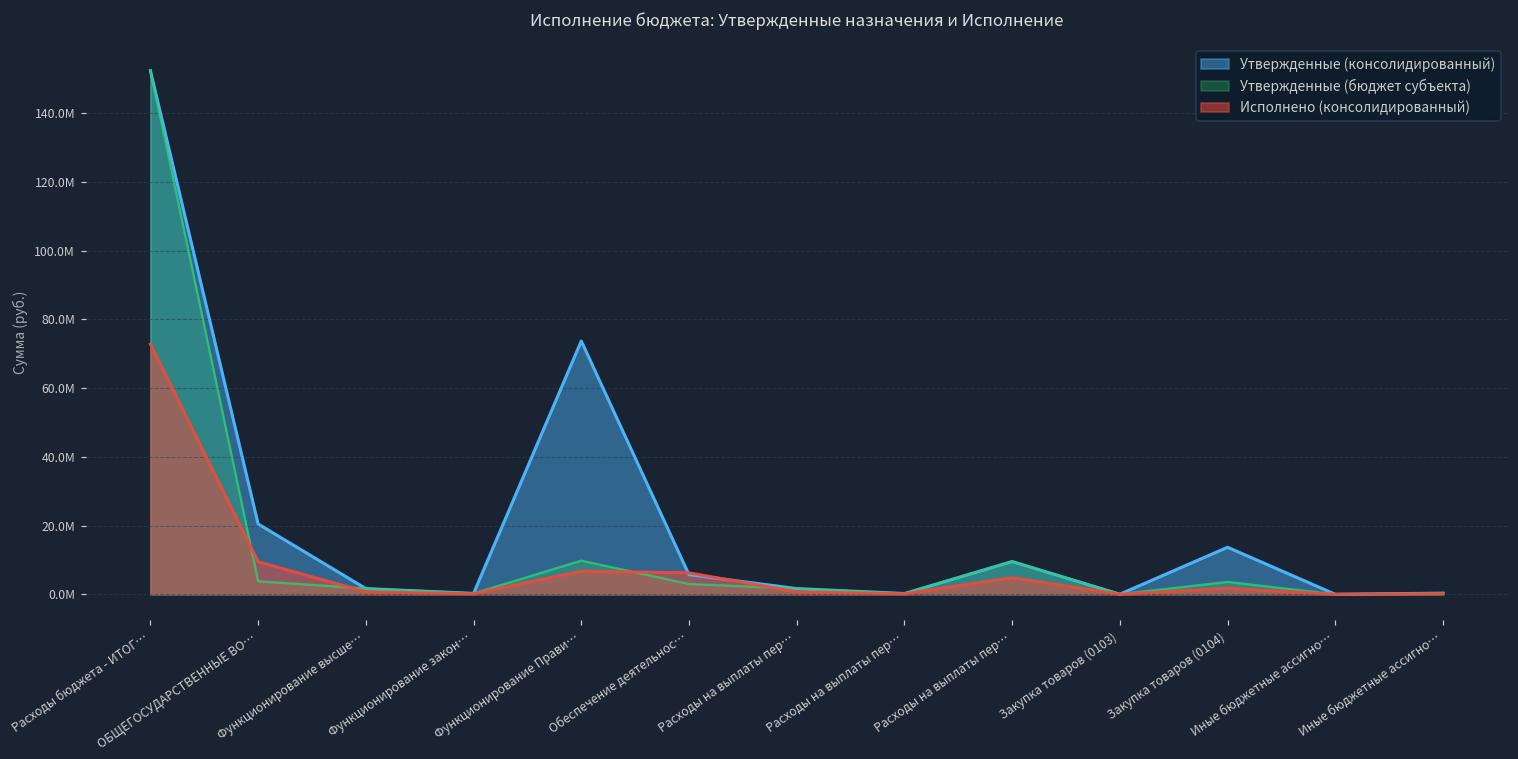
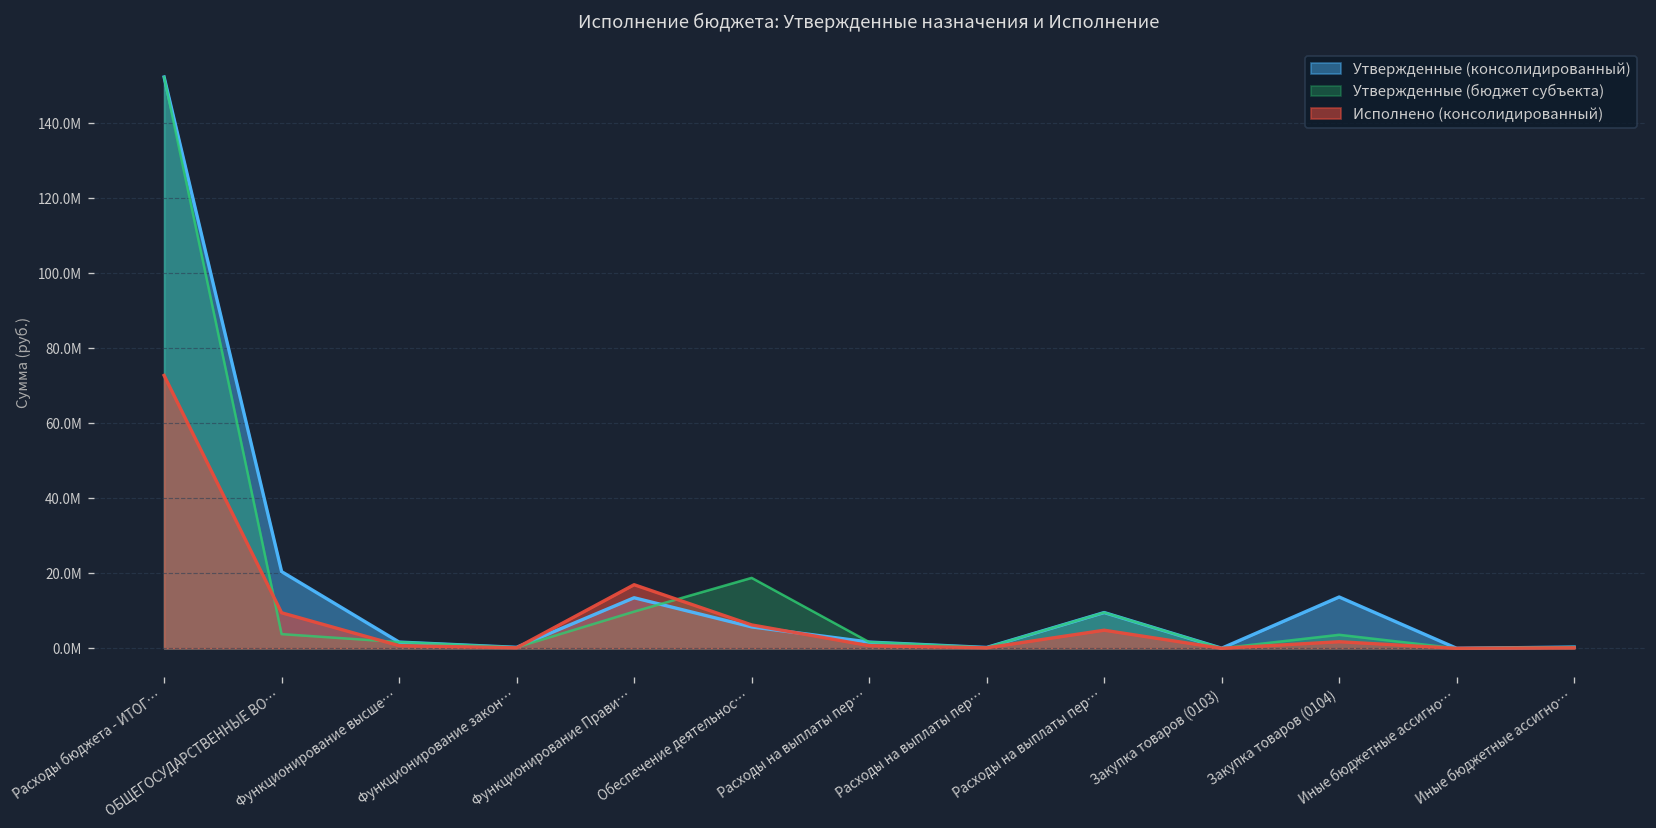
  {
    "Утвержденные (консолидированный)": {
      "ОБЩЕГОСУДАРСТВЕННЫЕ ВО…": 20000000,
-     "Функционирование Прави…": 74000000,
+     "Функционирование Прави…": 13000000,
      "Закупка товаров (0104)": 14000000
    },
    "Утвержденные (бюджет субъекта)": {
      "ОБЩЕГОСУДАРСТВЕННЫЕ ВО…": 4000000,
      "Функционирование Прави…": 10000000,
-     "Обеспечение деятельнос…": 3000000,
+     "Обеспечение деятельнос…": 19000000,
      "Закупка товаров (0104)": 4000000
    },
    "Исполнено (консолидированный)": {
      "Расходы бюджета - ИТОГ…": 73000000,
      "ОБЩЕГОСУДАРСТВЕННЫЕ ВО…": 9000000,
      "Функционирование высше…": 1000000,
-     "Функционирование Прави…": 7000000,
+     "Функционирование Прави…": 17000000,
      "Закупка товаров (0104)": 2000000
    }
  }
